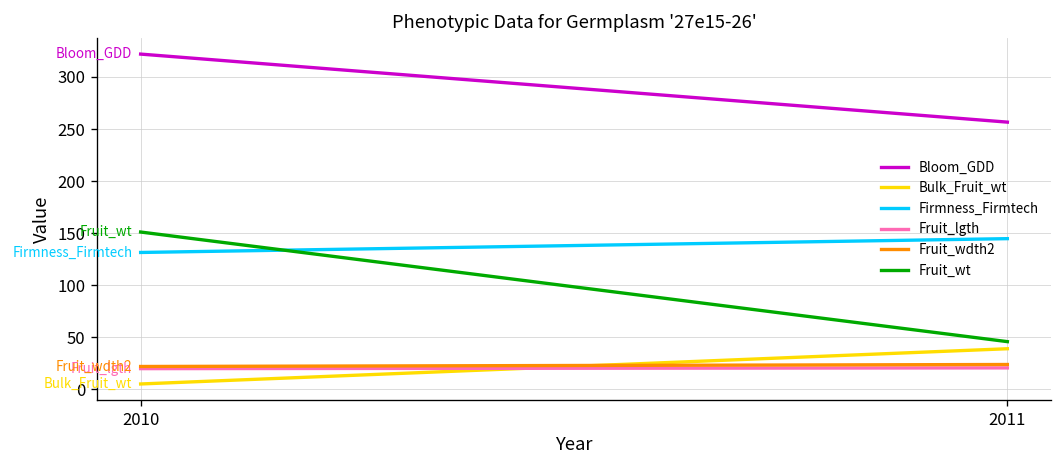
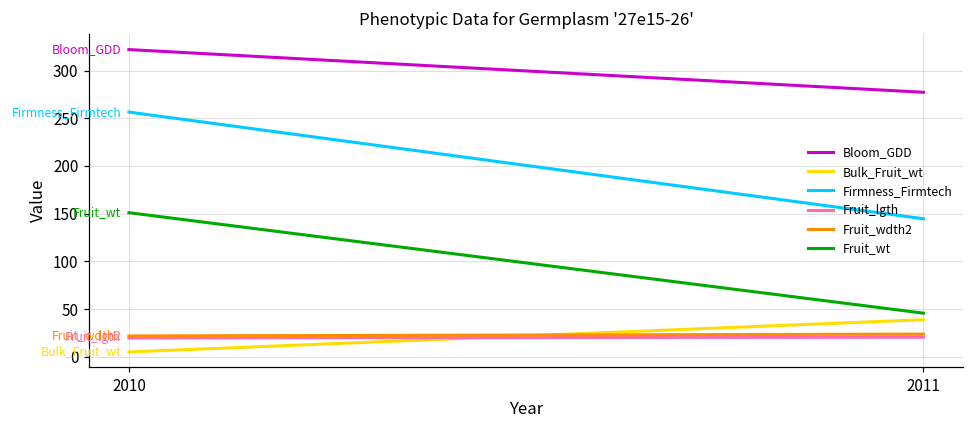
  {
    "Bloom_GDD": {
      "2010": 320,
-     "2011": 260
+     "2011": 280
    },
    "Bulk_Fruit_wt": {
      "2010": 10,
      "2011": 40
    },
    "Firmness_Firmtech": {
-     "2010": 130,
+     "2010": 260,
      "2011": 140
    },
    "Fruit_lgth": {
      "2011": 20
    },
    "Fruit_wdth2": {
      "2011": 20
    },
    "Fruit_wt": {
      "2010": 150,
      "2011": 50
    }
  }
